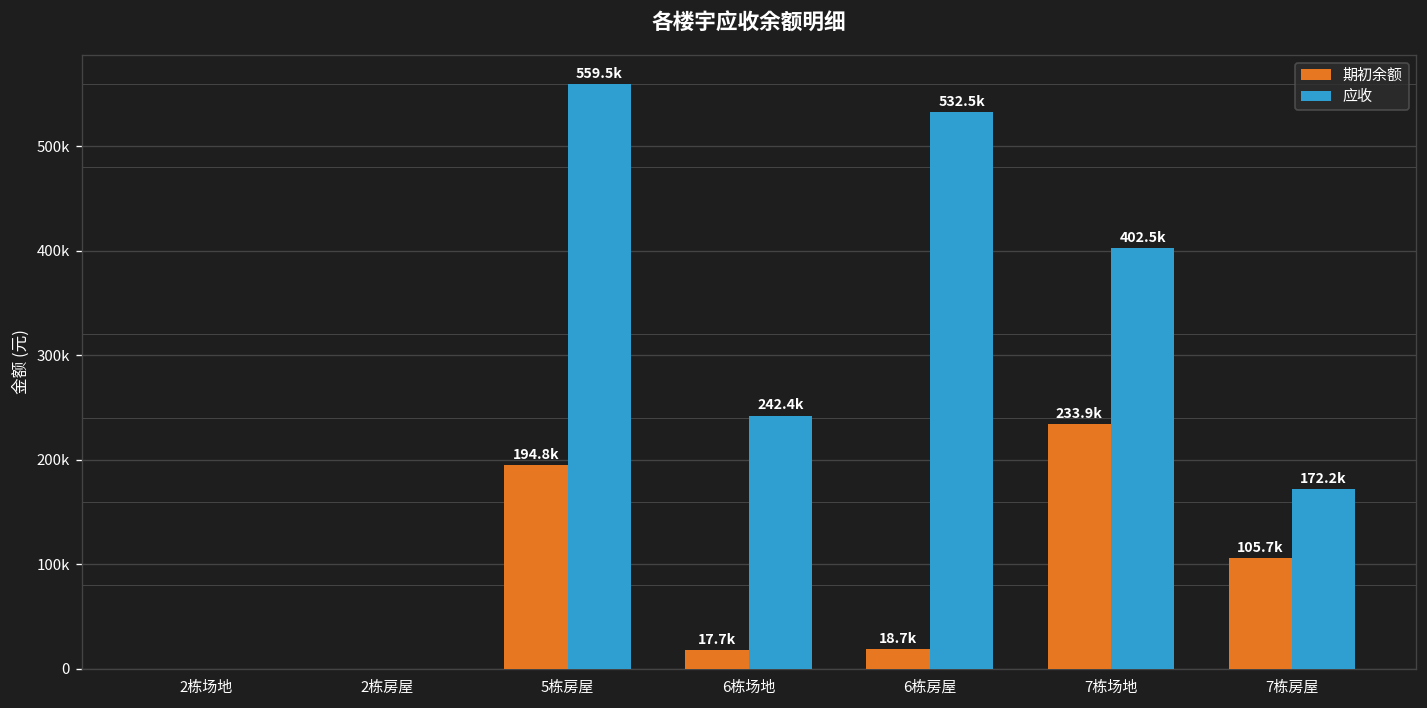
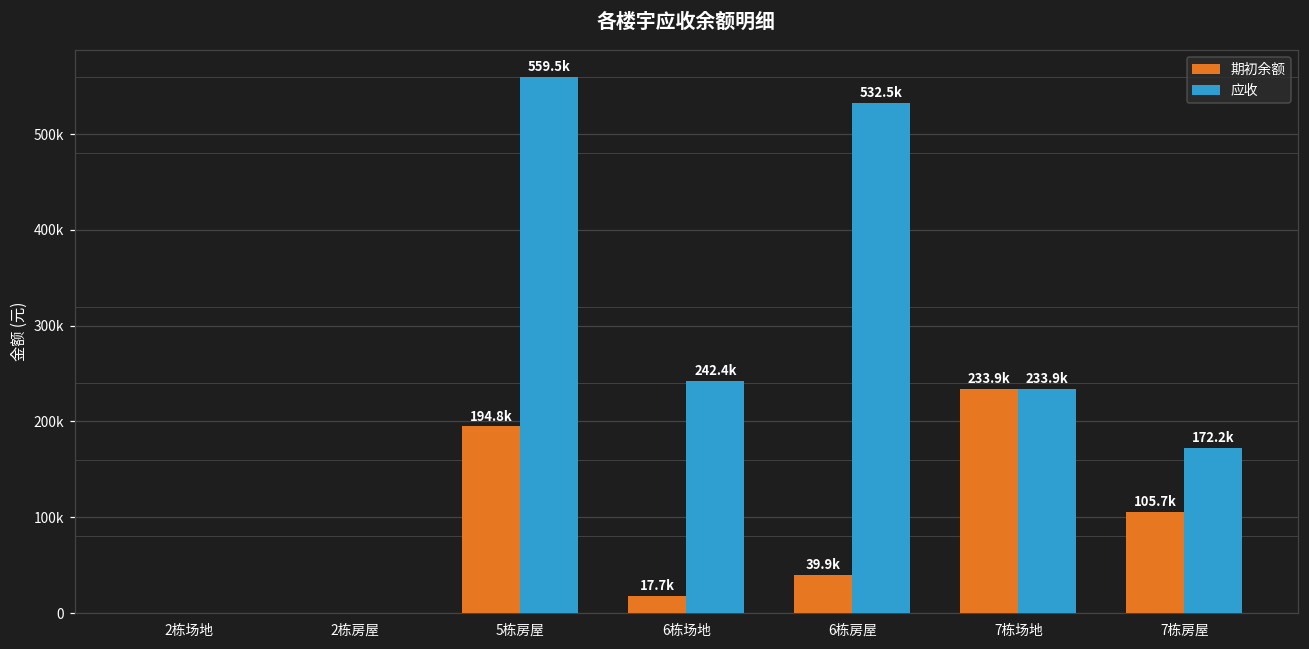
  {
    "期初余额": {
      "5栋房屋": "194.8k",
      "6栋场地": "17.7k",
-     "6栋房屋": "18.7k",
+     "6栋房屋": "39.9k",
      "7栋场地": "233.9k",
      "7栋房屋": "105.7k"
    },
    "应收": {
      "5栋房屋": "559.5k",
      "6栋场地": "242.4k",
      "6栋房屋": "532.5k",
-     "7栋场地": "402.5k",
+     "7栋场地": "233.9k",
      "7栋房屋": "172.2k"
    }
  }
